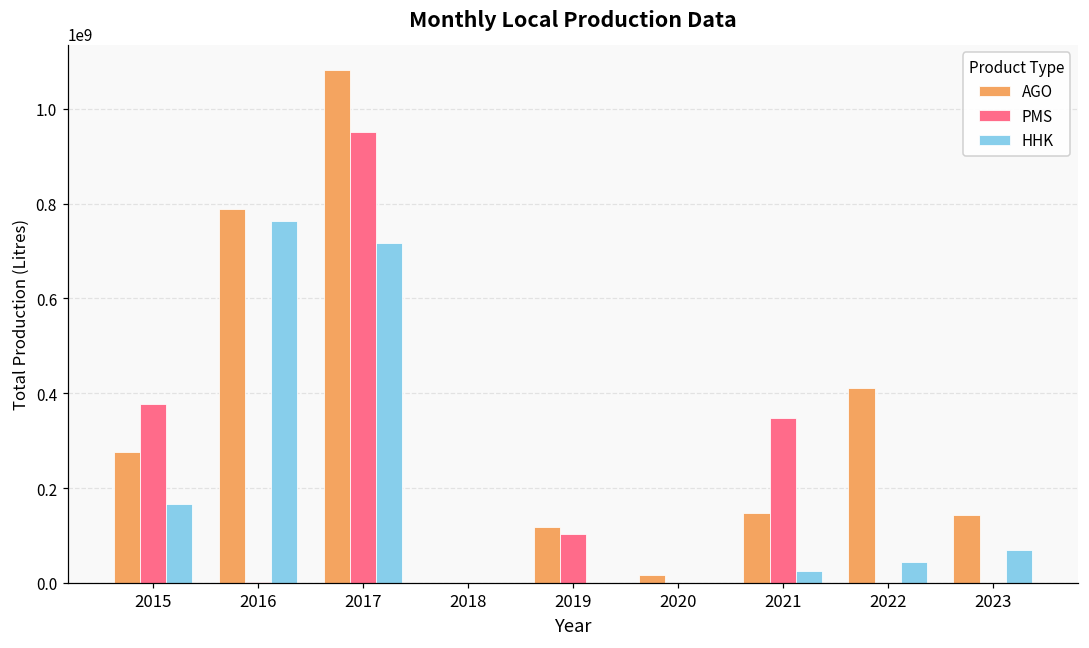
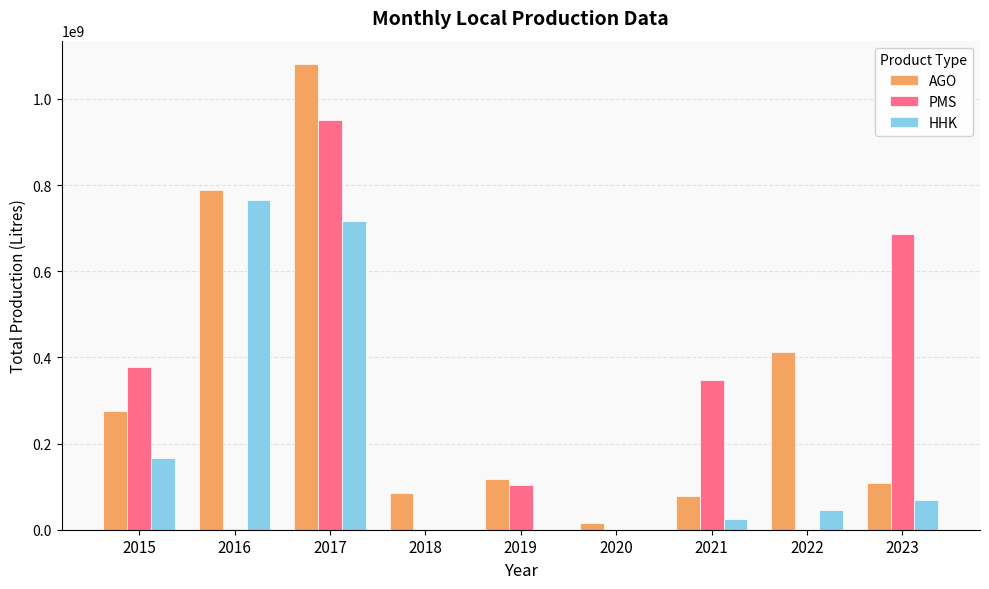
  {
    "AGO": {
      "2015": 280000000,
      "2016": 790000000,
      "2017": 1080000000,
-     "2018": 0,
+     "2018": 90000000,
      "2019": 120000000,
      "2020": 20000000,
-     "2021": 150000000,
+     "2021": 80000000,
      "2022": 410000000,
-     "2023": 140000000
+     "2023": 110000000
    },
    "PMS": {
      "2015": 380000000,
      "2017": 950000000,
      "2018": 0,
      "2019": 100000000,
      "2020": 0,
      "2021": 350000000,
      "2022": 0,
-     "2023": 0
+     "2023": 690000000
    },
    "HHK": {
      "2015": 170000000,
      "2016": 760000000,
      "2017": 720000000,
      "2018": 0,
      "2019": 0,
      "2020": 0,
      "2021": 20000000,
      "2022": 40000000,
      "2023": 70000000
    }
  }
